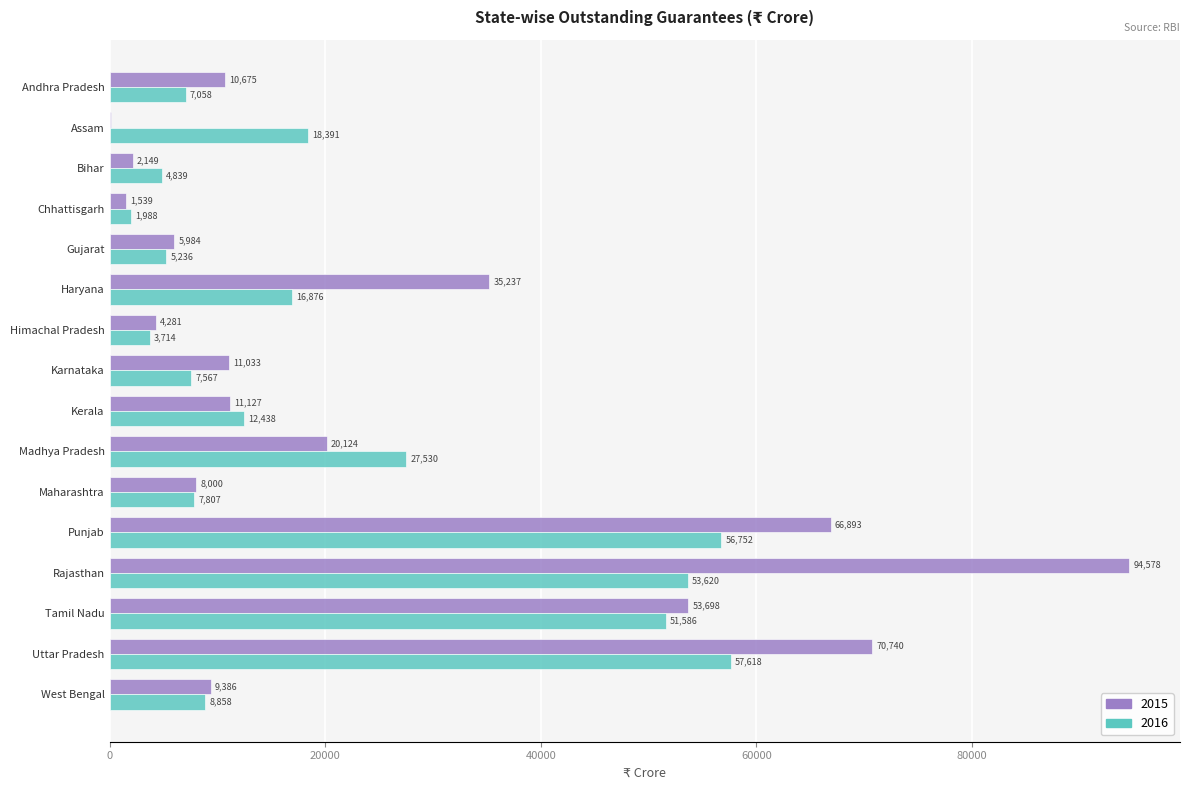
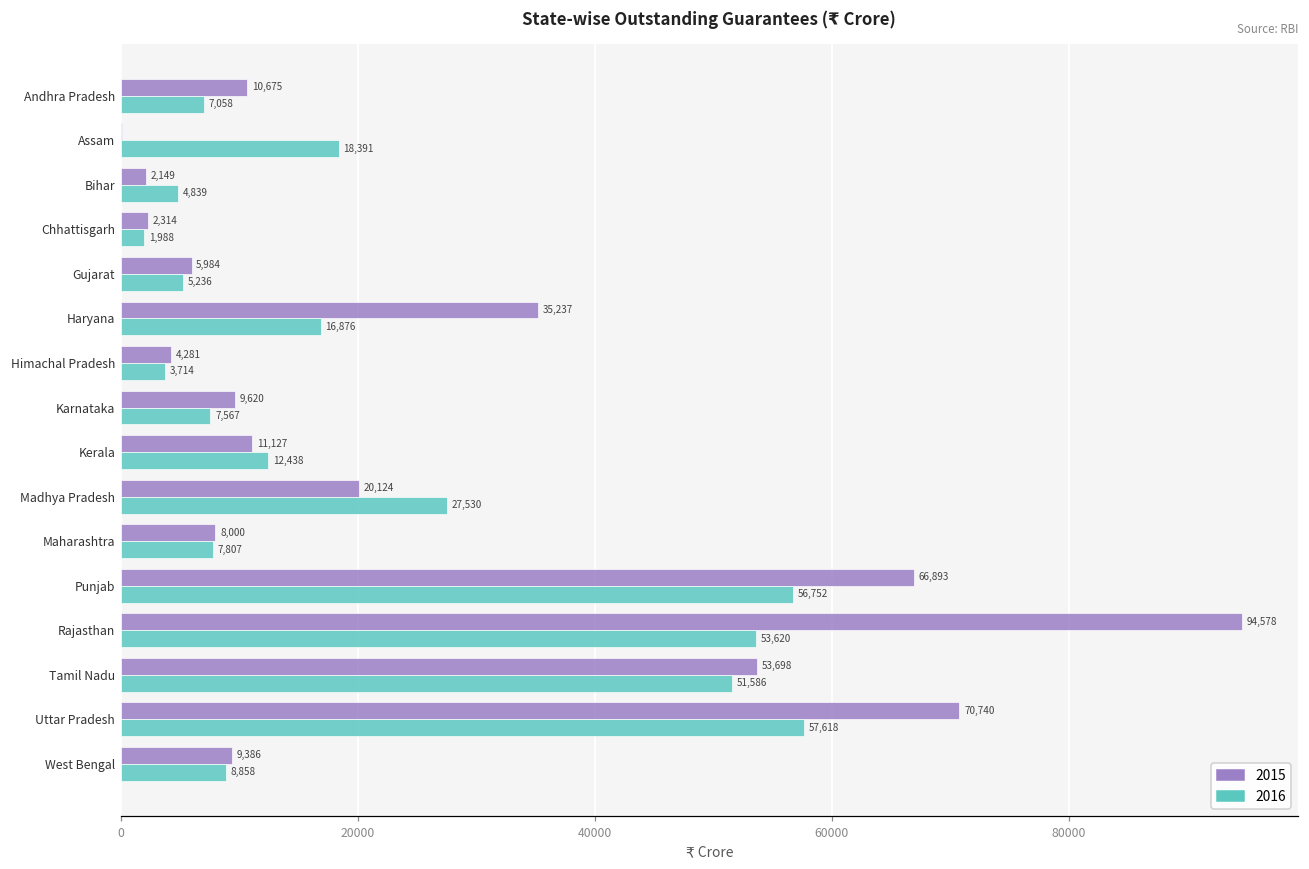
  {
    "2015": {
      "Andhra Pradesh": "10,675",
      "Bihar": "2,149",
-     "Chhattisgarh": "1,539",
+     "Chhattisgarh": "2,314",
      "Gujarat": "5,984",
      "Haryana": "35,237",
      "Himachal Pradesh": "4,281",
-     "Karnataka": "11,033",
+     "Karnataka": "9,620",
      "Kerala": "11,127",
      "Madhya Pradesh": "20,124",
      "Maharashtra": "8,000",
      "Punjab": "66,893",
      "Rajasthan": "94,578",
      "Tamil Nadu": "53,698",
      "Uttar Pradesh": "70,740",
      "West Bengal": "9,386"
    },
    "2016": {
      "Andhra Pradesh": "7,058",
      "Assam": "18,391",
      "Bihar": "4,839",
      "Chhattisgarh": "1,988",
      "Gujarat": "5,236",
      "Haryana": "16,876",
      "Himachal Pradesh": "3,714",
      "Karnataka": "7,567",
      "Kerala": "12,438",
      "Madhya Pradesh": "27,530",
      "Maharashtra": "7,807",
      "Punjab": "56,752",
      "Rajasthan": "53,620",
      "Tamil Nadu": "51,586",
      "Uttar Pradesh": "57,618",
      "West Bengal": "8,858"
    }
  }
